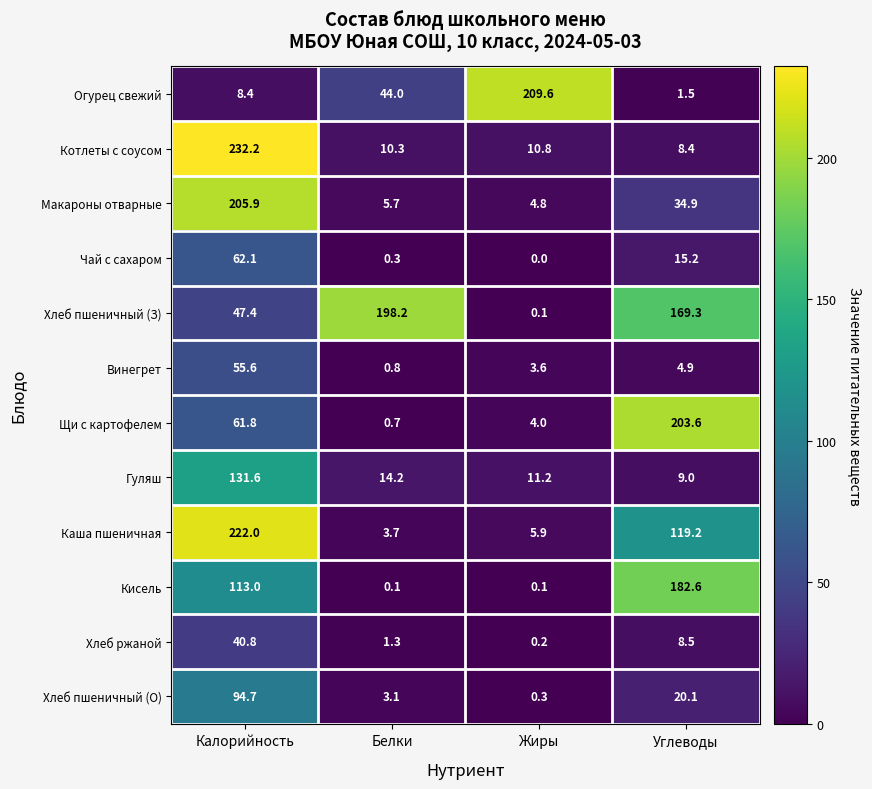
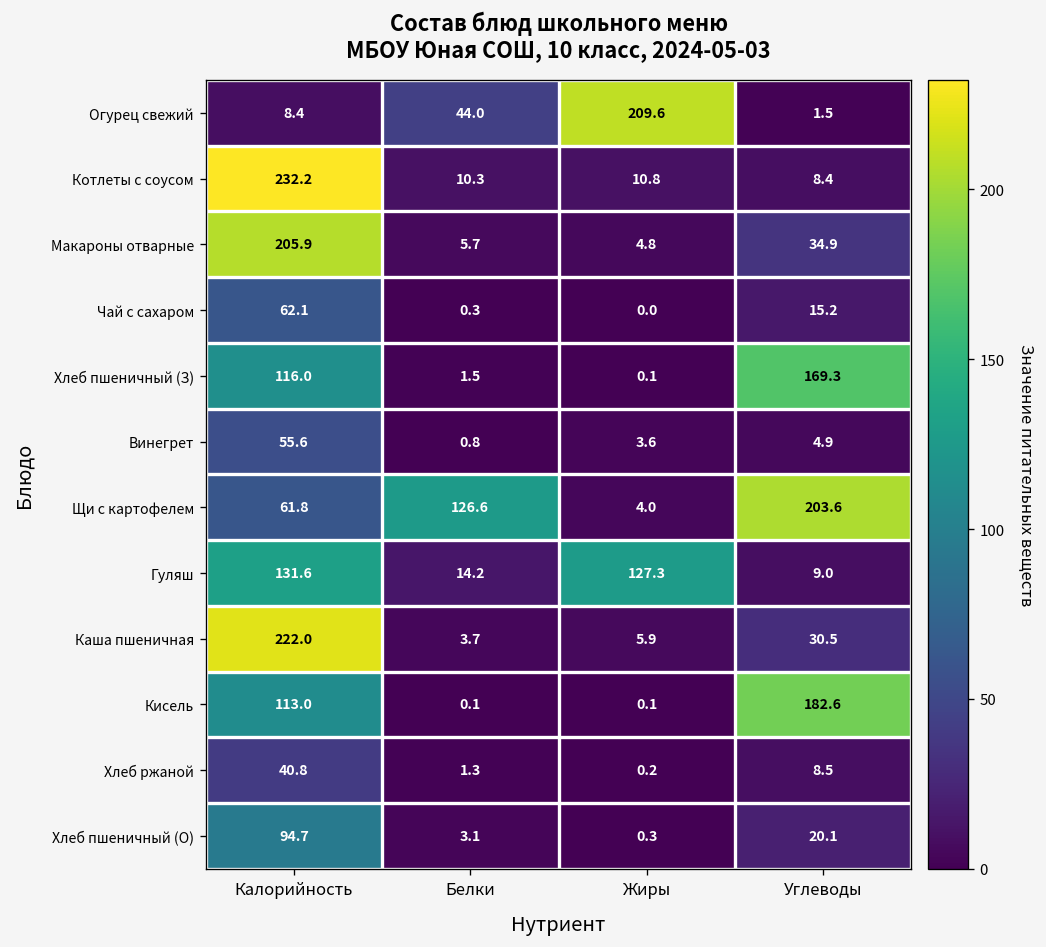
  {
    "Огурец свежий": {
      "Калорийность": 8.4,
      "Белки": 44.0,
      "Жиры": 209.6,
      "Углеводы": 1.5
    },
    "Котлеты с соусом": {
      "Калорийность": 232.2,
      "Белки": 10.3,
      "Жиры": 10.8,
      "Углеводы": 8.4
    },
    "Макароны отварные": {
      "Калорийность": 205.9,
      "Белки": 5.7,
      "Жиры": 4.8,
      "Углеводы": 34.9
    },
    "Чай с сахаром": {
      "Калорийность": 62.1,
      "Белки": 0.3,
      "Жиры": 0.0,
      "Углеводы": 15.2
    },
    "Хлеб пшеничный (З)": {
-     "Калорийность": 47.4,
-     "Белки": 198.2,
+     "Калорийность": 116.0,
+     "Белки": 1.5,
      "Жиры": 0.1,
      "Углеводы": 169.3
    },
    "Винегрет": {
      "Калорийность": 55.6,
      "Белки": 0.8,
      "Жиры": 3.6,
      "Углеводы": 4.9
    },
    "Щи с картофелем": {
      "Калорийность": 61.8,
-     "Белки": 0.7,
+     "Белки": 126.6,
      "Жиры": 4.0,
      "Углеводы": 203.6
    },
    "Гуляш": {
      "Калорийность": 131.6,
      "Белки": 14.2,
-     "Жиры": 11.2,
+     "Жиры": 127.3,
      "Углеводы": 9.0
    },
    "Каша пшеничная": {
      "Калорийность": 222.0,
      "Белки": 3.7,
      "Жиры": 5.9,
-     "Углеводы": 119.2
+     "Углеводы": 30.5
    },
    "Кисель": {
      "Калорийность": 113.0,
      "Белки": 0.1,
      "Жиры": 0.1,
      "Углеводы": 182.6
    },
    "Хлеб ржаной": {
      "Калорийность": 40.8,
      "Белки": 1.3,
      "Жиры": 0.2,
      "Углеводы": 8.5
    },
    "Хлеб пшеничный (О)": {
      "Калорийность": 94.7,
      "Белки": 3.1,
      "Жиры": 0.3,
      "Углеводы": 20.1
    }
  }
